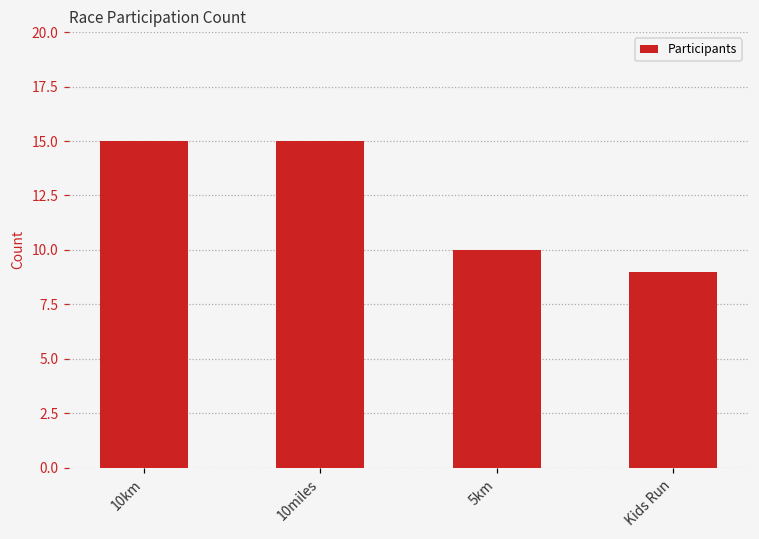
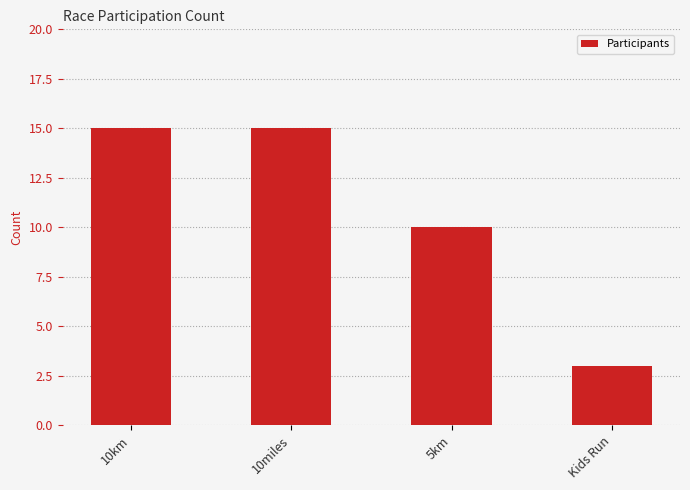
  {
    "10km": 15,
    "10miles": 15,
    "5km": 10,
-   "Kids Run": 9
+   "Kids Run": 3
  }
